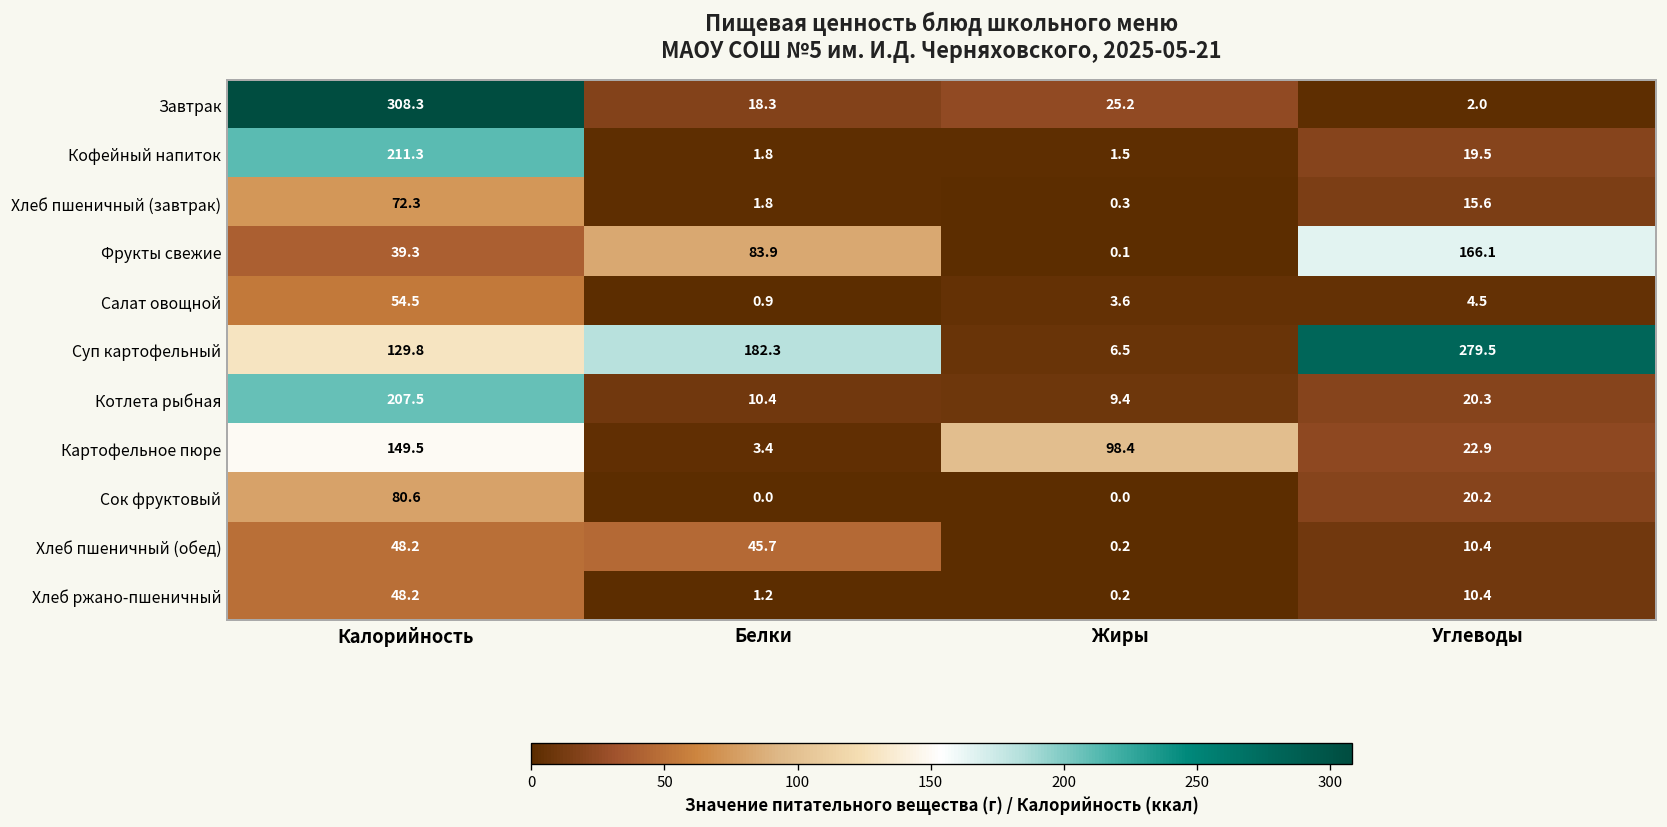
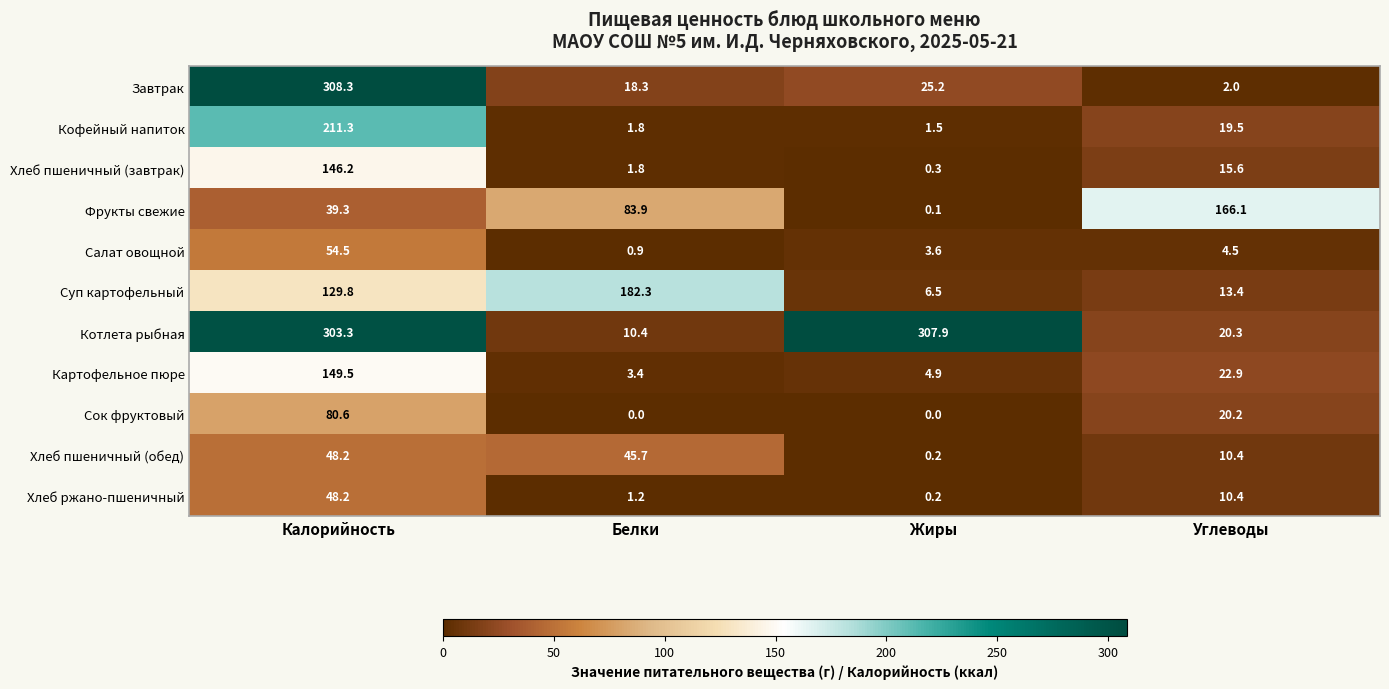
  {
    "Завтрак": {
      "Калорийность": 308.3,
      "Белки": 18.3,
      "Жиры": 25.2,
      "Углеводы": 2.0
    },
    "Кофейный напиток": {
      "Калорийность": 211.3,
      "Белки": 1.8,
      "Жиры": 1.5,
      "Углеводы": 19.5
    },
    "Хлеб пшеничный (завтрак)": {
-     "Калорийность": 72.3,
+     "Калорийность": 146.2,
      "Белки": 1.8,
      "Жиры": 0.3,
      "Углеводы": 15.6
    },
    "Фрукты свежие": {
      "Калорийность": 39.3,
      "Белки": 83.9,
      "Жиры": 0.1,
      "Углеводы": 166.1
    },
    "Салат овощной": {
      "Калорийность": 54.5,
      "Белки": 0.9,
      "Жиры": 3.6,
      "Углеводы": 4.5
    },
    "Суп картофельный": {
      "Калорийность": 129.8,
      "Белки": 182.3,
      "Жиры": 6.5,
-     "Углеводы": 279.5
+     "Углеводы": 13.4
    },
    "Котлета рыбная": {
-     "Калорийность": 207.5,
+     "Калорийность": 303.3,
      "Белки": 10.4,
-     "Жиры": 9.4,
+     "Жиры": 307.9,
      "Углеводы": 20.3
    },
    "Картофельное пюре": {
      "Калорийность": 149.5,
      "Белки": 3.4,
-     "Жиры": 98.4,
+     "Жиры": 4.9,
      "Углеводы": 22.9
    },
    "Сок фруктовый": {
      "Калорийность": 80.6,
      "Белки": 0.0,
      "Жиры": 0.0,
      "Углеводы": 20.2
    },
    "Хлеб пшеничный (обед)": {
      "Калорийность": 48.2,
      "Белки": 45.7,
      "Жиры": 0.2,
      "Углеводы": 10.4
    },
    "Хлеб ржано-пшеничный": {
      "Калорийность": 48.2,
      "Белки": 1.2,
      "Жиры": 0.2,
      "Углеводы": 10.4
    }
  }
